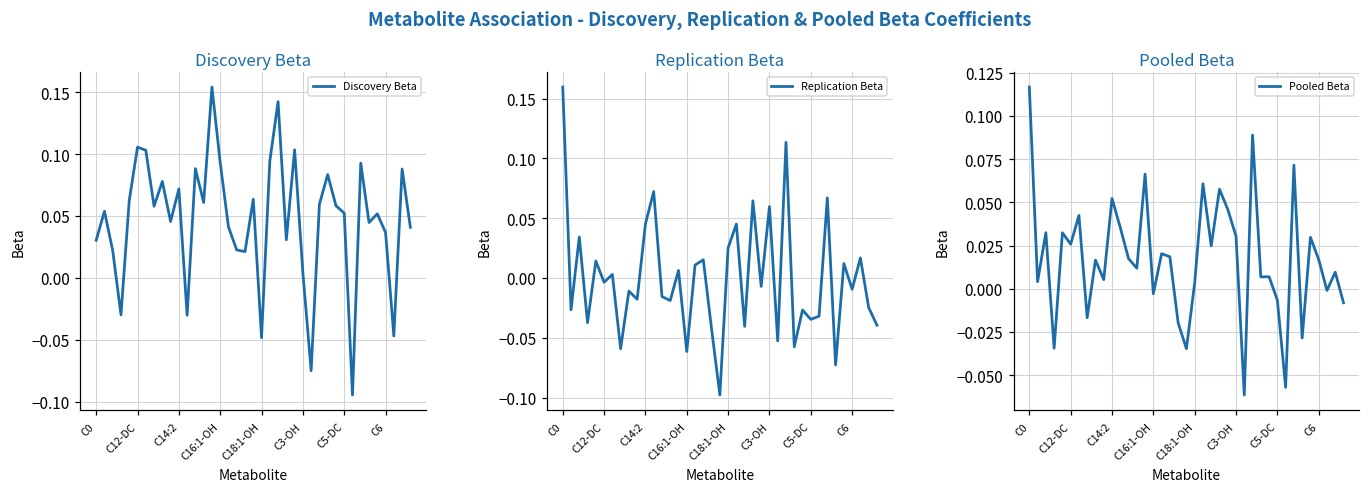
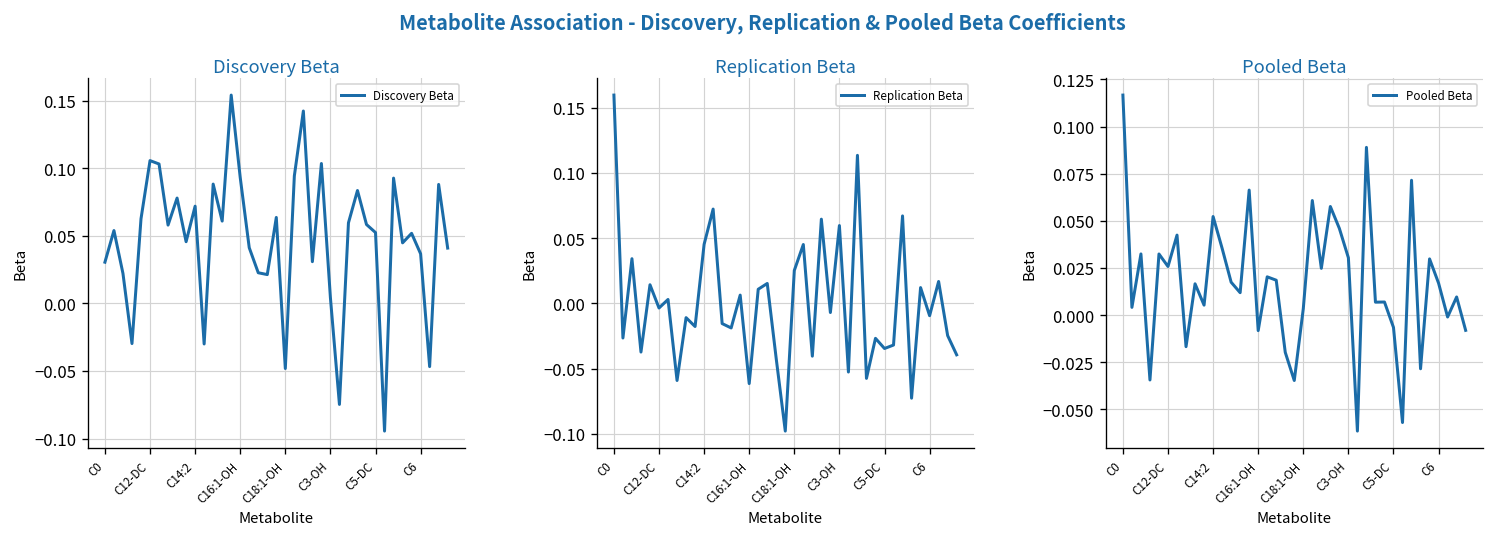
  {
    "Discovery Beta": {
      "C0": 0.030,
      "C12-DC": 0.106,
      "C14:2": 0.072,
      "C16:1-OH": 0.093,
      "C18:1-OH": -0.048,
      "C3-OH": 0.004,
      "C5-DC": 0.052,
      "C6": 0.037
    },
    "Replication Beta": {
      "C0": 0.160,
      "C12-DC": -0.004,
      "C14:2": 0.045,
      "C16:1-OH": -0.061,
      "C18:1-OH": 0.025,
      "C3-OH": 0.060,
      "C5-DC": -0.035,
      "C6": -0.009
    },
    "Pooled Beta": {
      "C0": 0.117,
      "C12-DC": 0.026,
      "C14:2": 0.052,
-     "C16:1-OH": -0.003,
+     "C16:1-OH": -0.008,
      "C18:1-OH": 0.003,
      "C3-OH": 0.030,
      "C5-DC": -0.007,
      "C6": 0.017
    }
  }
